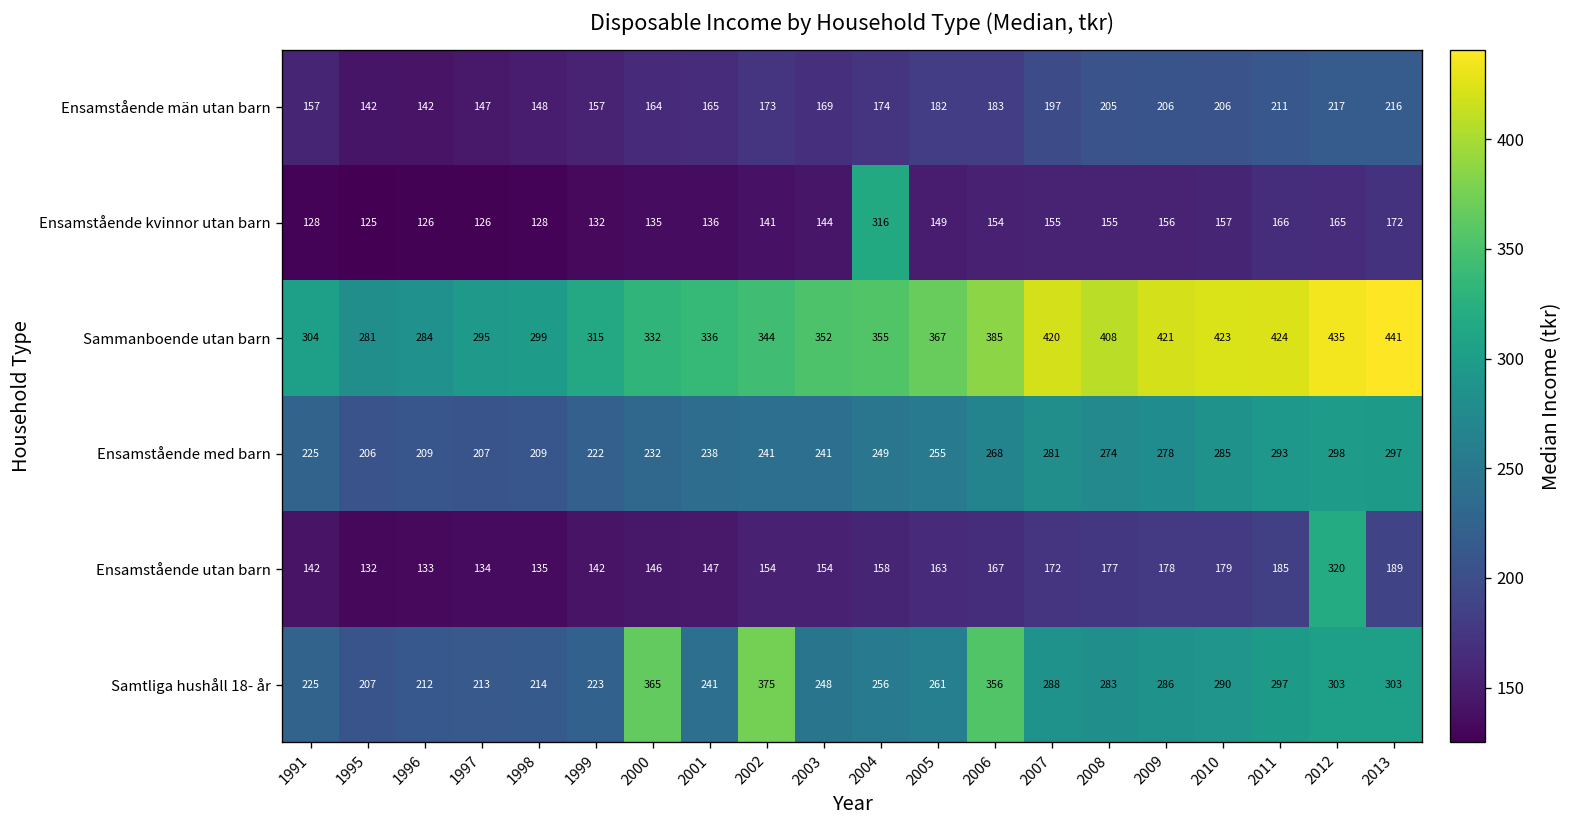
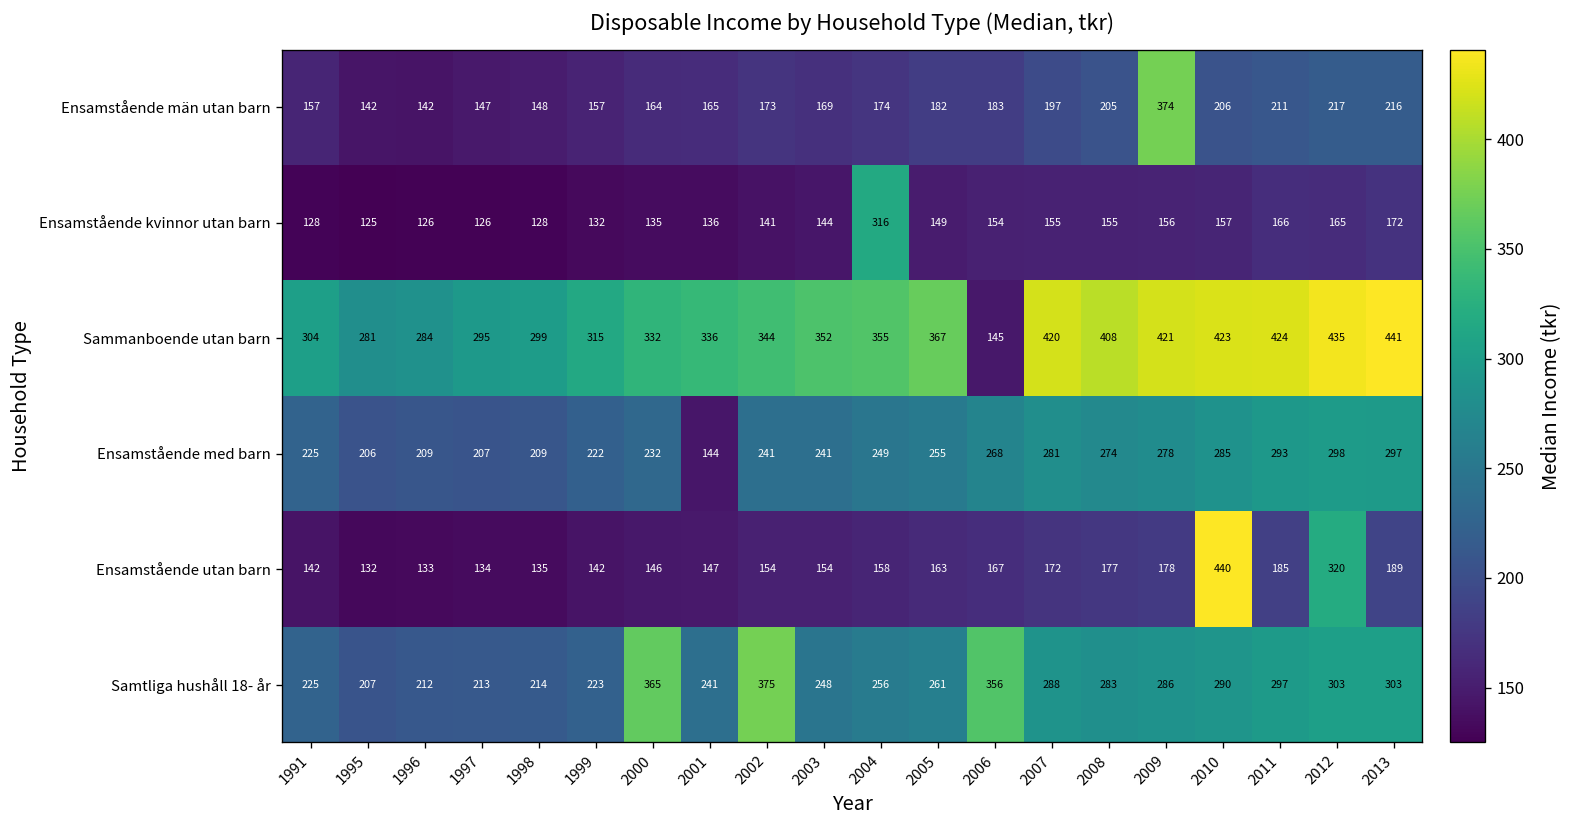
  {
    "Ensamstående män utan barn": {
      "1991": 157,
      "1995": 142,
      "1996": 142,
      "1997": 147,
      "1998": 148,
      "1999": 157,
      "2000": 164,
      "2001": 165,
      "2002": 173,
      "2003": 169,
      "2004": 174,
      "2005": 182,
      "2006": 183,
      "2007": 197,
      "2008": 205,
-     "2009": 206,
+     "2009": 374,
      "2010": 206,
      "2011": 211,
      "2012": 217,
      "2013": 216
    },
    "Ensamstående kvinnor utan barn": {
      "1991": 128,
      "1995": 125,
      "1996": 126,
      "1997": 126,
      "1998": 128,
      "1999": 132,
      "2000": 135,
      "2001": 136,
      "2002": 141,
      "2003": 144,
      "2004": 316,
      "2005": 149,
      "2006": 154,
      "2007": 155,
      "2008": 155,
      "2009": 156,
      "2010": 157,
      "2011": 166,
      "2012": 165,
      "2013": 172
    },
    "Sammanboende utan barn": {
      "1991": 304,
      "1995": 281,
      "1996": 284,
      "1997": 295,
      "1998": 299,
      "1999": 315,
      "2000": 332,
      "2001": 336,
      "2002": 344,
      "2003": 352,
      "2004": 355,
      "2005": 367,
-     "2006": 385,
+     "2006": 145,
      "2007": 420,
      "2008": 408,
      "2009": 421,
      "2010": 423,
      "2011": 424,
      "2012": 435,
      "2013": 441
    },
    "Ensamstående med barn": {
      "1991": 225,
      "1995": 206,
      "1996": 209,
      "1997": 207,
      "1998": 209,
      "1999": 222,
      "2000": 232,
-     "2001": 238,
+     "2001": 144,
      "2002": 241,
      "2003": 241,
      "2004": 249,
      "2005": 255,
      "2006": 268,
      "2007": 281,
      "2008": 274,
      "2009": 278,
      "2010": 285,
      "2011": 293,
      "2012": 298,
      "2013": 297
    },
    "Ensamstående utan barn": {
      "1991": 142,
      "1995": 132,
      "1996": 133,
      "1997": 134,
      "1998": 135,
      "1999": 142,
      "2000": 146,
      "2001": 147,
      "2002": 154,
      "2003": 154,
      "2004": 158,
      "2005": 163,
      "2006": 167,
      "2007": 172,
      "2008": 177,
      "2009": 178,
-     "2010": 179,
+     "2010": 440,
      "2011": 185,
      "2012": 320,
      "2013": 189
    },
    "Samtliga hushåll 18- år": {
      "1991": 225,
      "1995": 207,
      "1996": 212,
      "1997": 213,
      "1998": 214,
      "1999": 223,
      "2000": 365,
      "2001": 241,
      "2002": 375,
      "2003": 248,
      "2004": 256,
      "2005": 261,
      "2006": 356,
      "2007": 288,
      "2008": 283,
      "2009": 286,
      "2010": 290,
      "2011": 297,
      "2012": 303,
      "2013": 303
    }
  }
